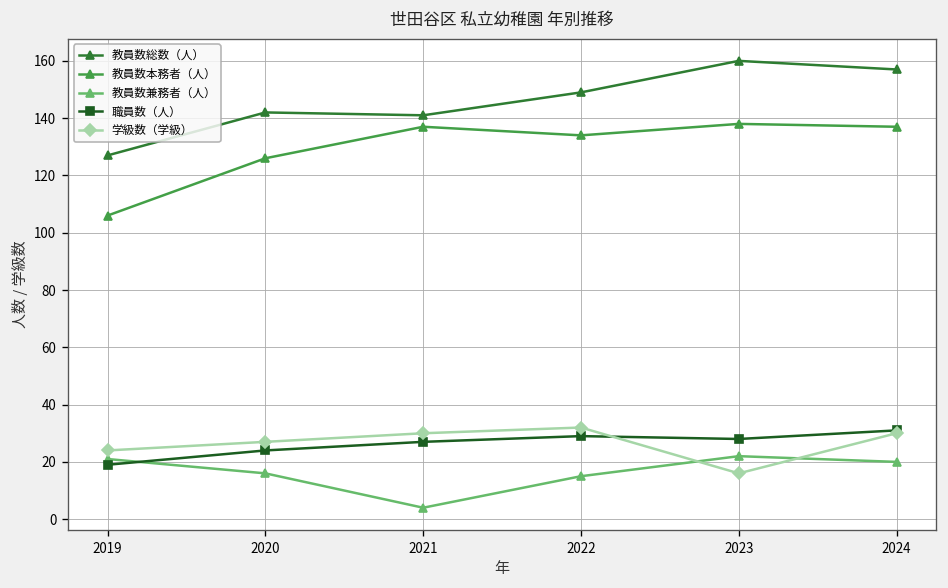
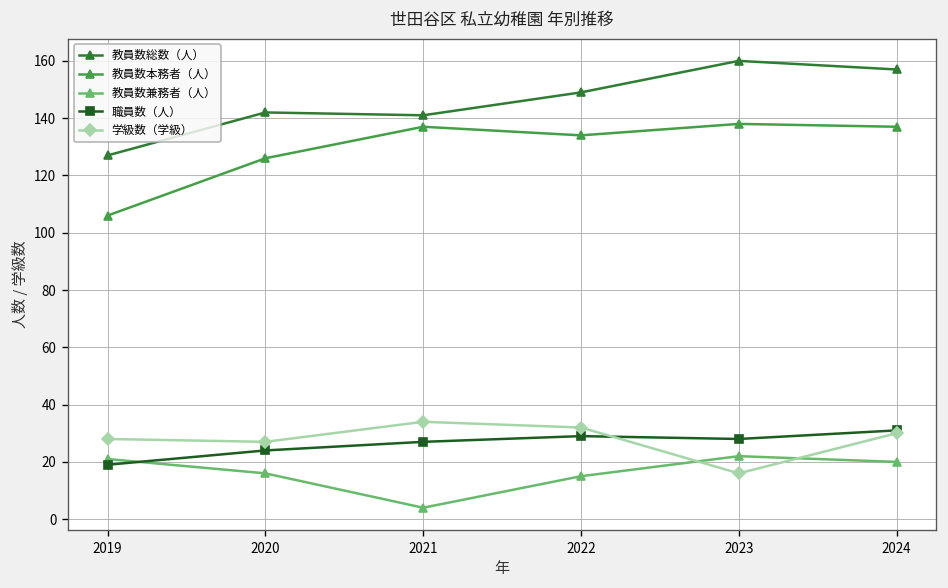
  {
    "学級数（学級）": {
-     "2019": 24,
+     "2019": 28,
      "2020": 27,
-     "2021": 30,
+     "2021": 34,
      "2022": 32,
      "2023": 16
    }
  }
